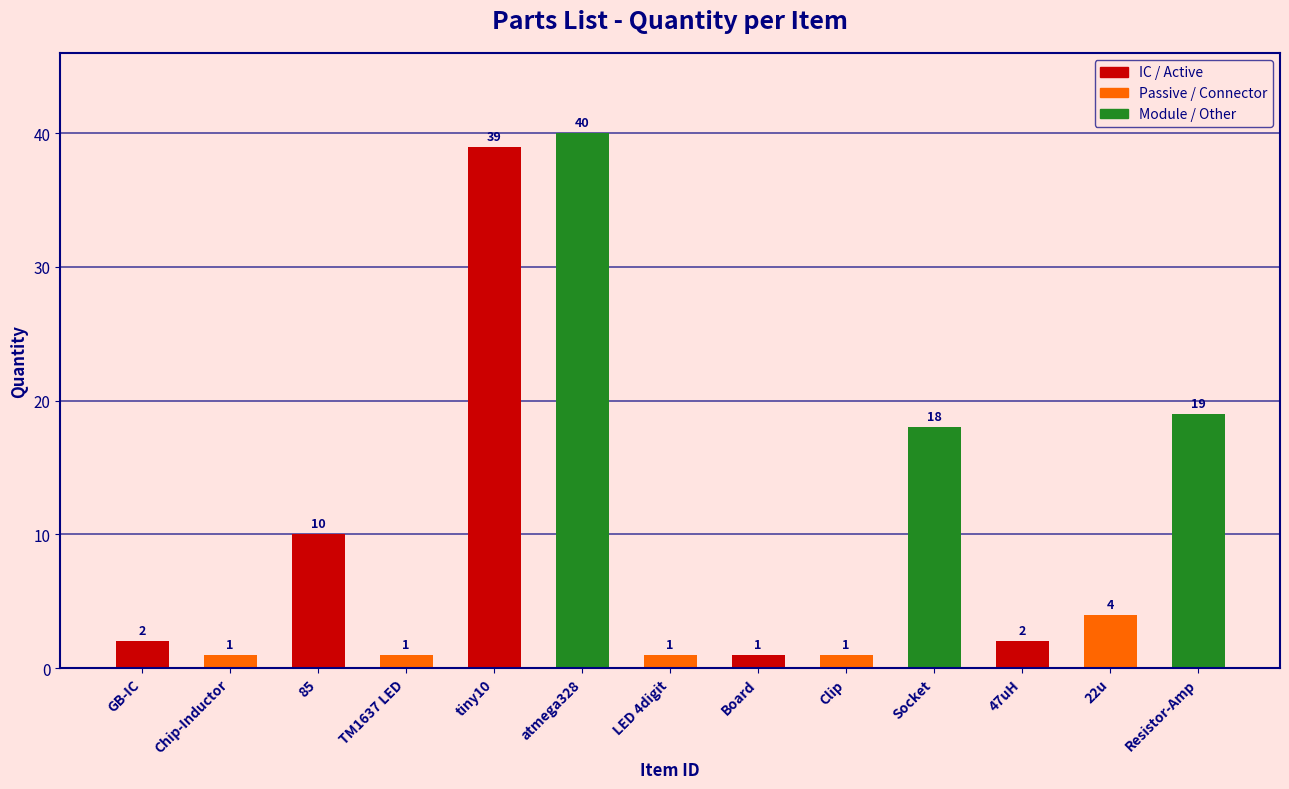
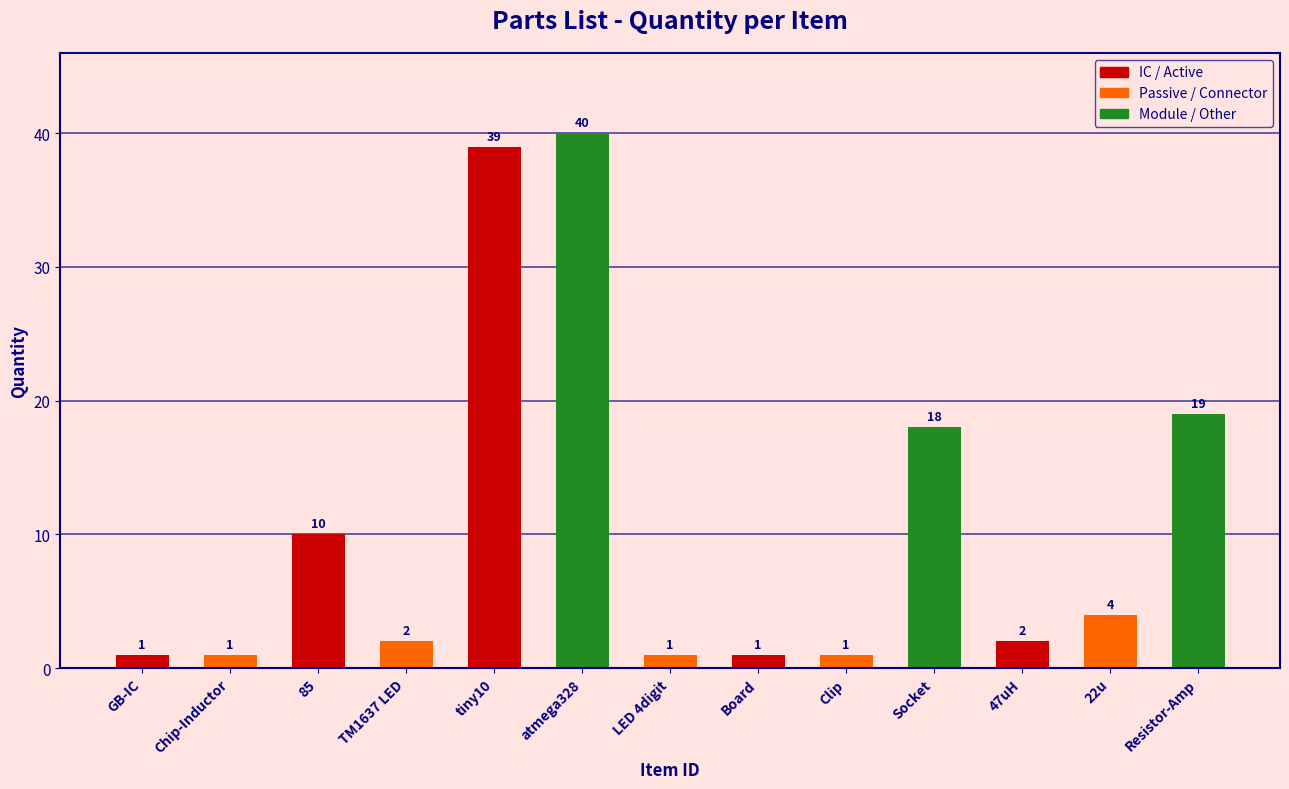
  {
-   "GB-IC": 2,
+   "GB-IC": 1,
    "Chip-Inductor": 1,
    "85": 10,
-   "TM1637 LED": 1,
+   "TM1637 LED": 2,
    "tiny10": 39,
    "atmega328": 40,
    "LED 4digit": 1,
    "Board": 1,
    "Clip": 1,
    "Socket": 18,
    "47uH": 2,
    "22u": 4,
    "Resistor-Amp": 19
  }
